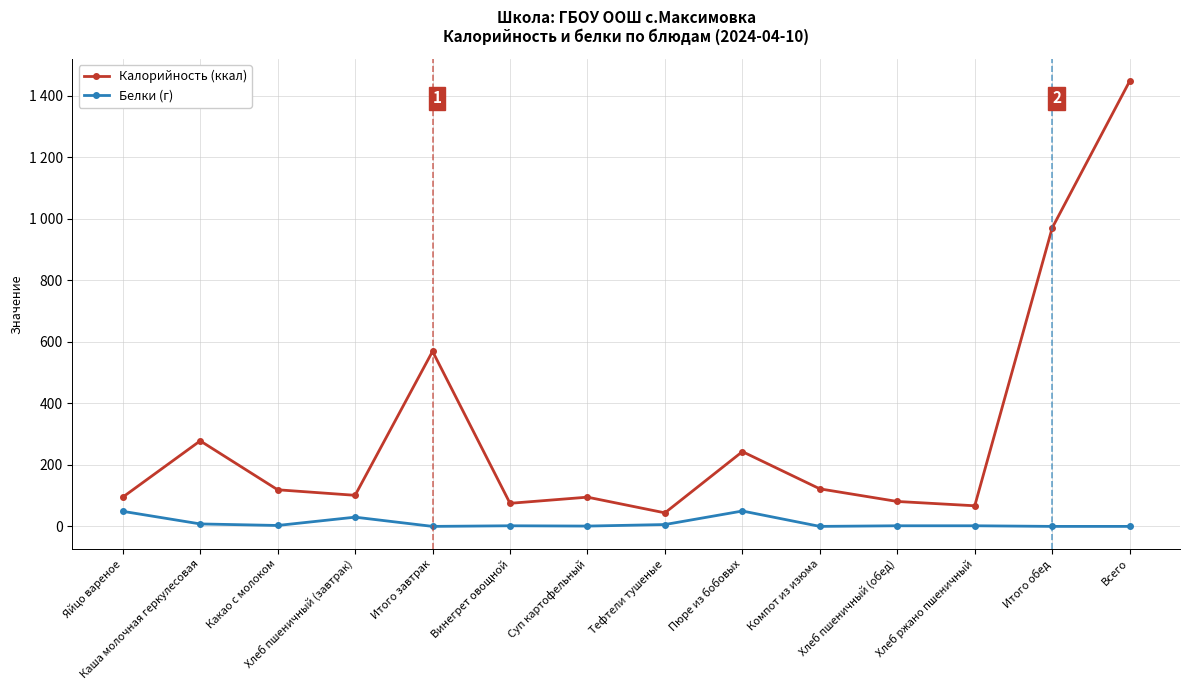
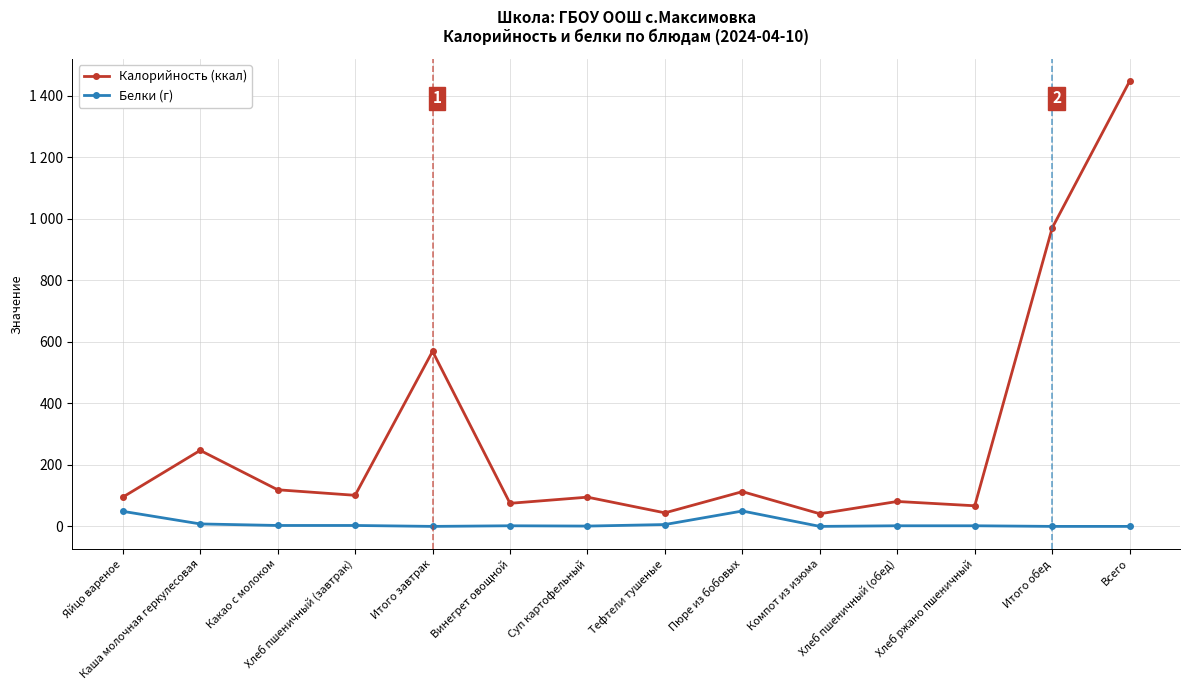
  {
    "Калорийность (ккал)": {
      "Яйцо вареное": 100,
-     "Каша молочная геркулесовая": 280,
+     "Каша молочная геркулесовая": 250,
      "Какао с молоком": 120,
      "Хлеб пшеничный (завтрак)": 100,
      "Итого завтрак": 570,
      "Винегрет овощной": 80,
      "Суп картофельный": 100,
      "Тефтели тушеные": 40,
-     "Пюре из бобовых": 240,
-     "Компот из изюма": 120,
+     "Пюре из бобовых": 110,
+     "Компот из изюма": 40,
      "Хлеб пшеничный (обед)": 80,
      "Хлеб ржано пшеничный": 70,
      "Итого обед": 970,
      "Всего": 1450
    },
    "Белки (г)": {
      "Яйцо вареное": 50,
      "Каша молочная геркулесовая": 10,
      "Какао с молоком": 0,
-     "Хлеб пшеничный (завтрак)": 30,
+     "Хлеб пшеничный (завтрак)": 0,
      "Итого завтрак": 0,
      "Винегрет овощной": 0,
      "Суп картофельный": 0,
      "Тефтели тушеные": 10,
      "Пюре из бобовых": 50,
      "Компот из изюма": 0,
      "Хлеб пшеничный (обед)": 0,
      "Хлеб ржано пшеничный": 0,
      "Итого обед": 0,
      "Всего": 0
    }
  }
